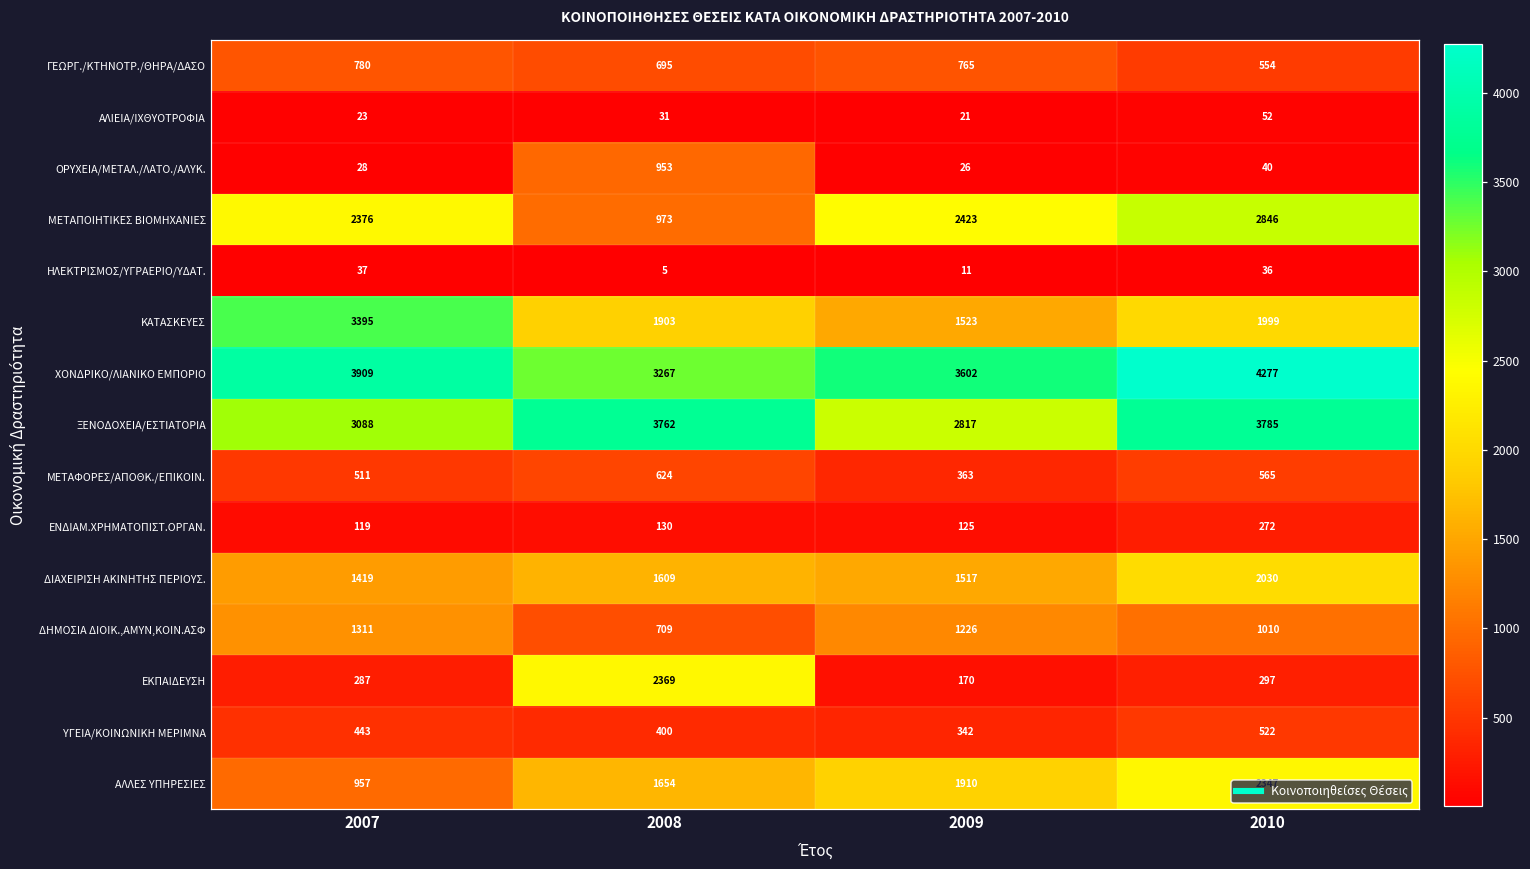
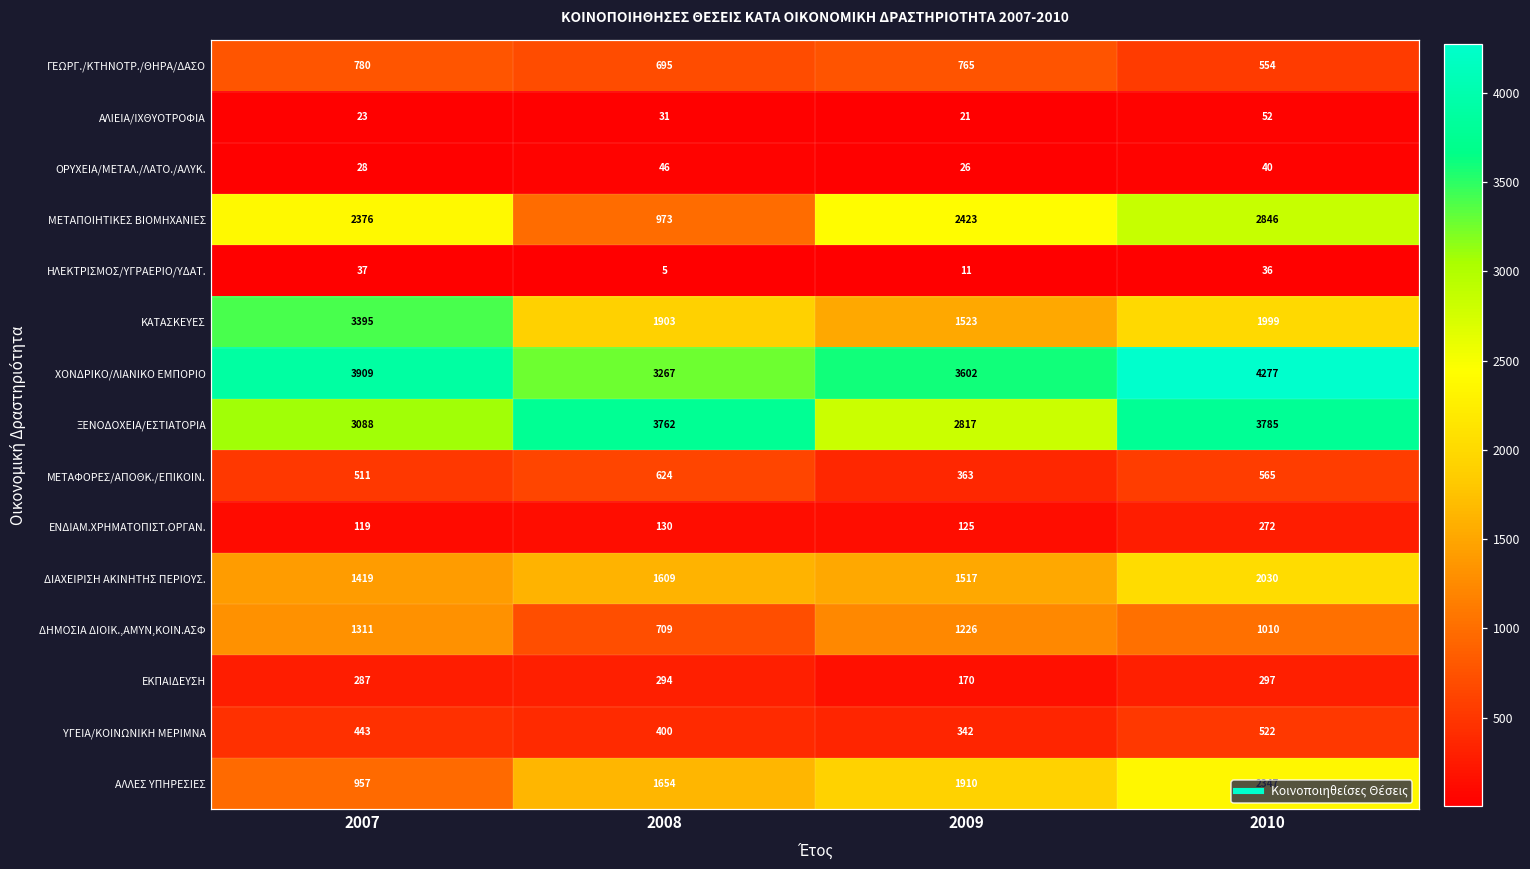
  {
    "ΓΕΩΡΓ./ΚΤΗΝΟΤΡ./ΘΗΡΑ/ΔΑΣΟ": {
      "2007": 780,
      "2008": 695,
      "2009": 765,
      "2010": 554
    },
    "ΑΛΙΕΙΑ/ΙΧΘΥΟΤΡΟΦΙΑ": {
      "2007": 23,
      "2008": 31,
      "2009": 21,
      "2010": 52
    },
    "ΟΡΥΧΕΙΑ/ΜΕΤΑΛ./ΛΑΤΟ./ΑΛΥΚ.": {
      "2007": 28,
-     "2008": 953,
+     "2008": 46,
      "2009": 26,
      "2010": 40
    },
    "ΜΕΤΑΠΟΙΗΤΙΚΕΣ ΒΙΟΜΗΧΑΝΙΕΣ": {
      "2007": 2376,
      "2008": 973,
      "2009": 2423,
      "2010": 2846
    },
    "ΗΛΕΚΤΡΙΣΜΟΣ/ΥΓΡΑΕΡΙΟ/ΥΔΑΤ.": {
      "2007": 37,
      "2008": 5,
      "2009": 11,
      "2010": 36
    },
    "ΚΑΤΑΣΚΕΥΕΣ": {
      "2007": 3395,
      "2008": 1903,
      "2009": 1523,
      "2010": 1999
    },
    "ΧΟΝΔΡΙΚΟ/ΛΙΑΝΙΚΟ ΕΜΠΟΡΙΟ": {
      "2007": 3909,
      "2008": 3267,
      "2009": 3602,
      "2010": 4277
    },
    "ΞΕΝΟΔΟΧΕΙΑ/ΕΣΤΙΑΤΟΡΙΑ": {
      "2007": 3088,
      "2008": 3762,
      "2009": 2817,
      "2010": 3785
    },
    "ΜΕΤΑΦΟΡΕΣ/ΑΠΟΘΚ./ΕΠΙΚΟΙΝ.": {
      "2007": 511,
      "2008": 624,
      "2009": 363,
      "2010": 565
    },
    "ΕΝΔΙΑΜ.ΧΡΗΜΑΤΟΠΙΣΤ.ΟΡΓΑΝ.": {
      "2007": 119,
      "2008": 130,
      "2009": 125,
      "2010": 272
    },
    "ΔΙΑΧΕΙΡΙΣΗ ΑΚΙΝΗΤΗΣ ΠΕΡΙΟΥΣ.": {
      "2007": 1419,
      "2008": 1609,
      "2009": 1517,
      "2010": 2030
    },
    "ΔΗΜΟΣΙΑ ΔΙΟΙΚ.,ΑΜΥΝ,ΚΟΙΝ.ΑΣΦ": {
      "2007": 1311,
      "2008": 709,
      "2009": 1226,
      "2010": 1010
    },
    "ΕΚΠΑΙΔΕΥΣΗ": {
      "2007": 287,
-     "2008": 2369,
+     "2008": 294,
      "2009": 170,
      "2010": 297
    },
    "ΥΓΕΙΑ/ΚΟΙΝΩΝΙΚΗ ΜΕΡΙΜΝΑ": {
      "2007": 443,
      "2008": 400,
      "2009": 342,
      "2010": 522
    },
    "ΑΛΛΕΣ ΥΠΗΡΕΣΙΕΣ": {
      "2007": 957,
      "2008": 1654,
      "2009": 1910
    }
  }
